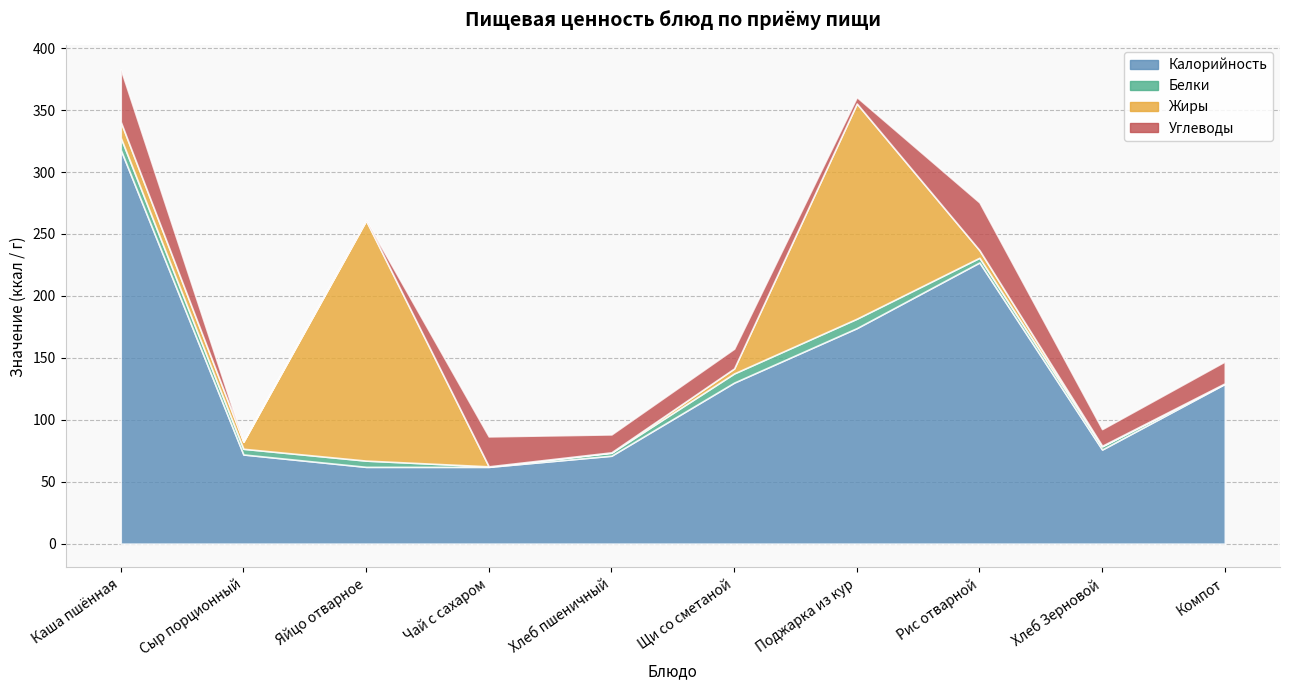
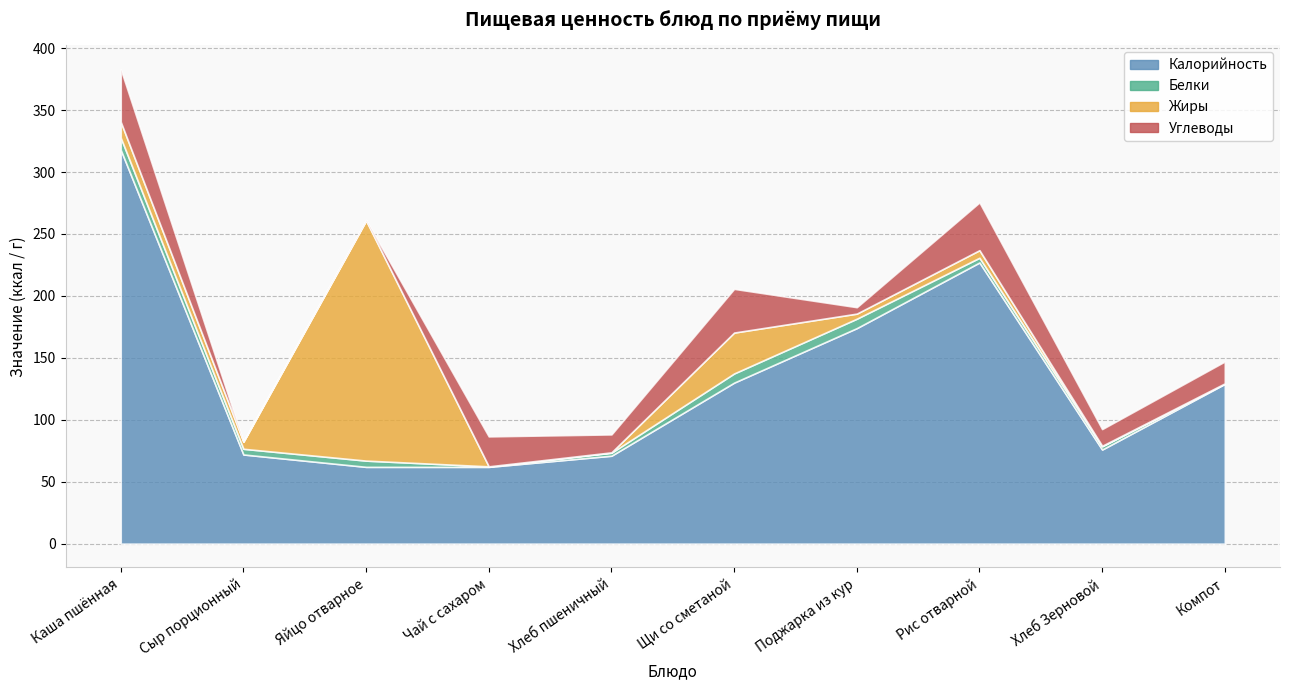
  {
    "Жиры": {
      "Каша пшённая": 13,
-     "Щи со сметаной": 4,
-     "Поджарка из кур": 174,
+     "Щи со сметаной": 33,
+     "Поджарка из кур": 4,
      "Рис отварной": 6
    },
    "Углеводы": {
      "Каша пшённая": 42,
      "Чай с сахаром": 24,
      "Хлеб пшеничный": 15,
-     "Щи со сметаной": 16,
+     "Щи со сметаной": 35,
      "Поджарка из кур": 5,
      "Рис отварной": 39,
      "Хлеб Зерновой": 14,
      "Компот": 18
    }
  }
